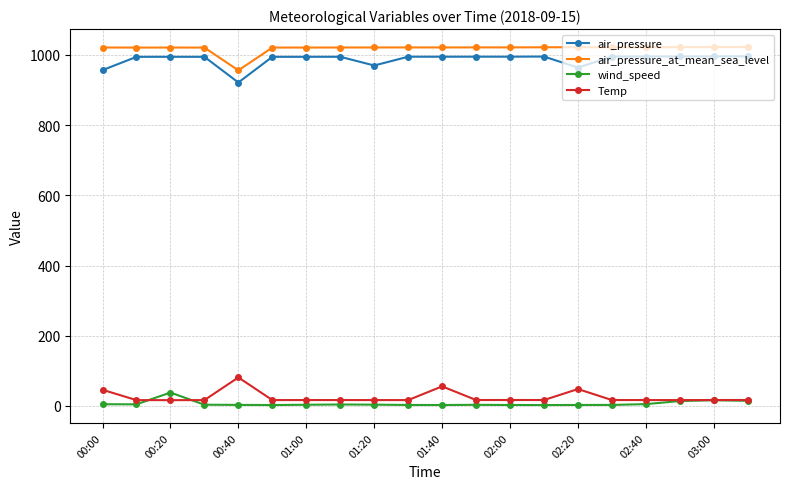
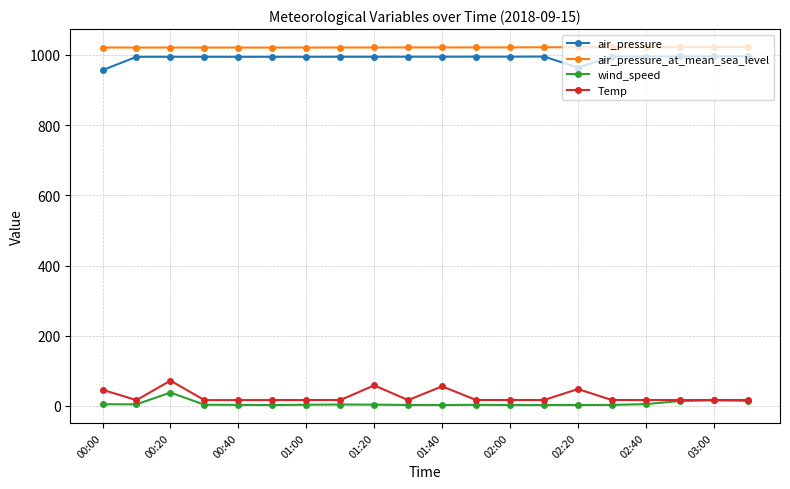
  {
    "air_pressure": {
      "00:00": 960,
      "00:20": 990,
-     "00:40": 920,
+     "00:40": 990,
      "01:00": 990,
-     "01:20": 970,
+     "01:20": 1000,
      "01:40": 1000,
      "02:00": 1000
    },
    "air_pressure_at_mean_sea_level": {
      "00:00": 1020,
      "00:20": 1020,
-     "00:40": 960,
+     "00:40": 1020,
      "01:00": 1020,
      "01:20": 1020,
      "01:40": 1020,
      "02:00": 1020
    },
    "wind_speed": {
      "00:00": 10,
      "00:20": 40,
      "00:40": 0,
      "01:00": 0,
      "01:20": 0,
      "01:40": 0,
      "02:00": 0,
      "02:20": 0,
      "02:40": 10
    },
    "Temp": {
      "00:00": 50,
-     "00:20": 20,
-     "00:40": 80,
+     "00:20": 70,
+     "00:40": 20,
      "01:00": 20,
-     "01:20": 20,
+     "01:20": 60,
      "01:40": 60,
      "02:00": 20,
      "02:20": 50,
      "02:40": 20
    }
  }
